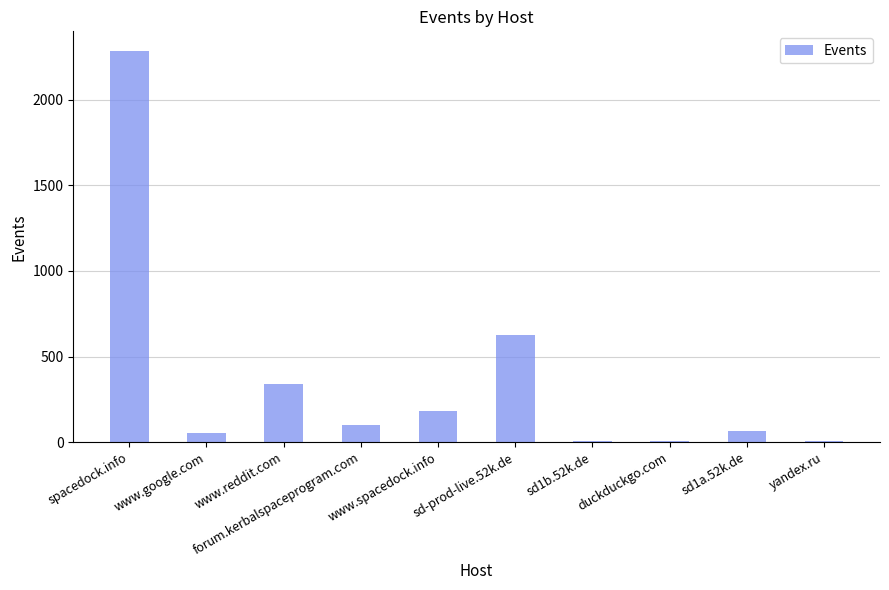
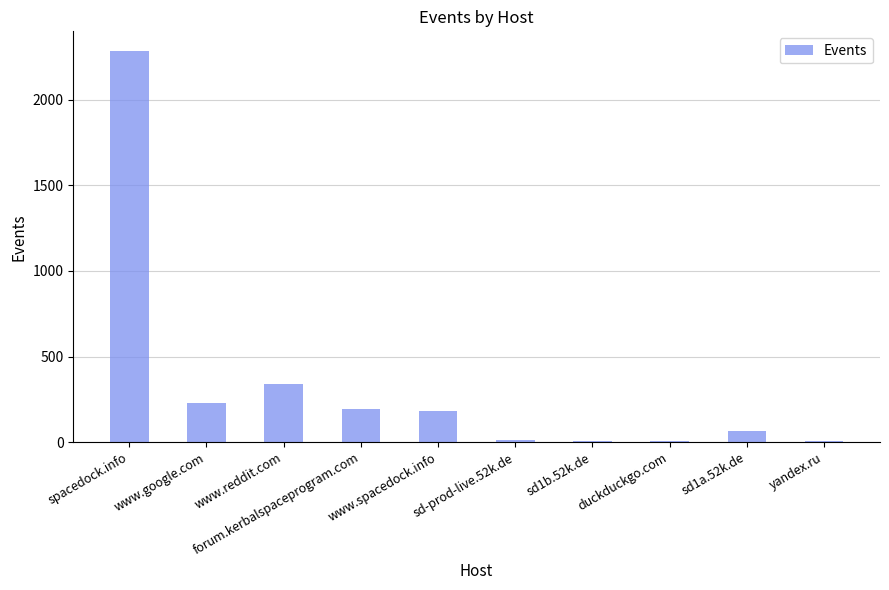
  {
    "spacedock.info": 2290,
-   "www.google.com": 60,
+   "www.google.com": 230,
    "www.reddit.com": 340,
-   "forum.kerbalspaceprogram.com": 100,
+   "forum.kerbalspaceprogram.com": 200,
    "www.spacedock.info": 180,
-   "sd-prod-live.52k.de": 630,
+   "sd-prod-live.52k.de": 10,
    "sd1a.52k.de": 60
  }
